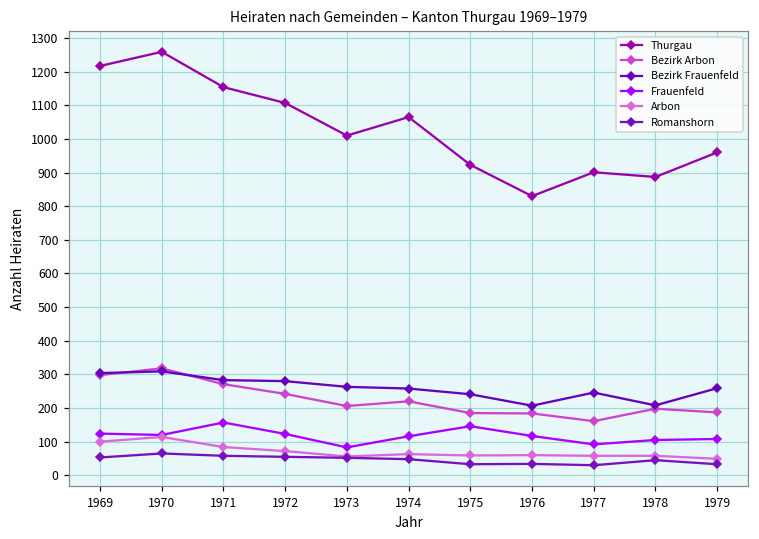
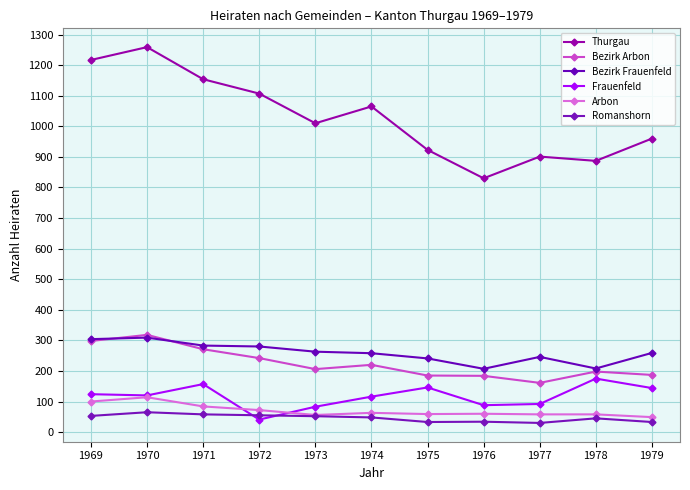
  {
    "Frauenfeld": {
      "1969": 120,
      "1971": 160,
-     "1972": 120,
+     "1972": 40,
      "1973": 80,
      "1974": 120,
      "1975": 150,
-     "1976": 120,
+     "1976": 90,
      "1977": 90,
-     "1978": 110,
-     "1979": 110
+     "1978": 180,
+     "1979": 140
    }
  }
